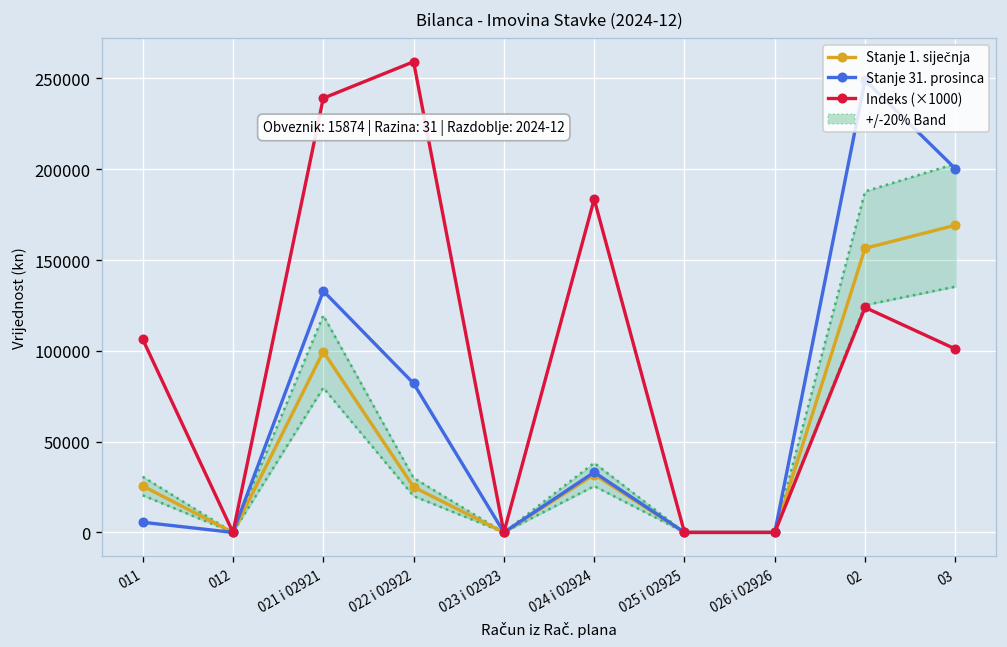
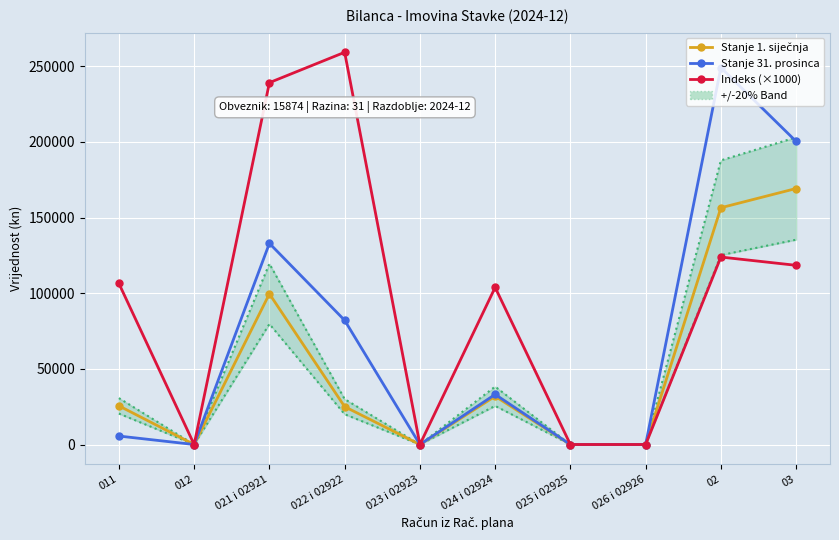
  {
    "Stanje 1. siječnja": {
      "011": 26000,
      "021 i 02921": 100000,
      "022 i 02922": 25000,
      "02": 156000,
      "03": 169000
    },
    "Stanje 31. prosinca": {
      "011": 6000,
      "021 i 02921": 133000,
      "022 i 02922": 82000,
      "03": 200000
    },
    "Indeks (×1000)": {
      "011": 106000,
      "022 i 02922": 259000,
-     "024 i 02924": 184000,
-     "03": 101000
+     "024 i 02924": 104000,
+     "03": 118000
    }
  }
